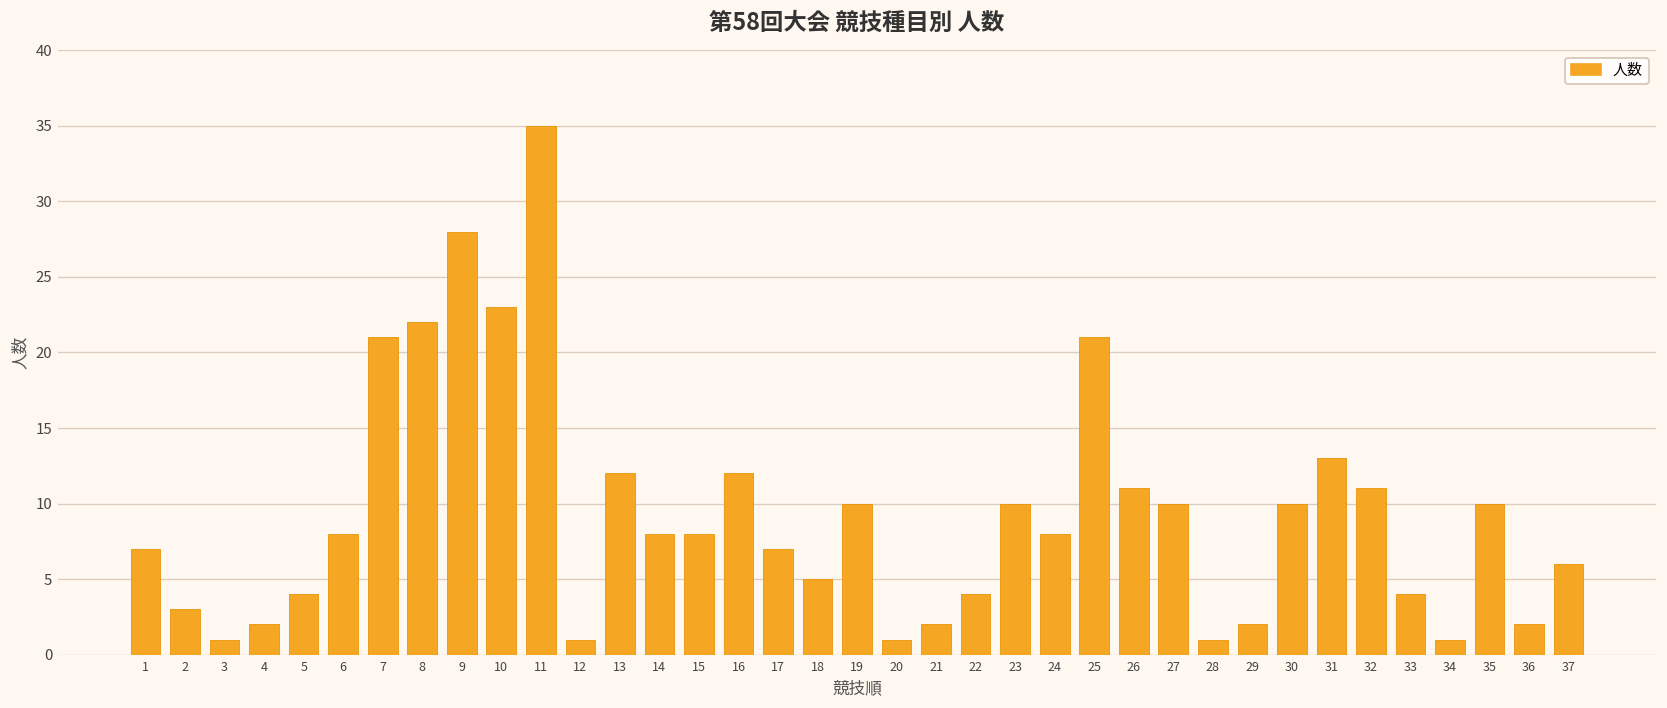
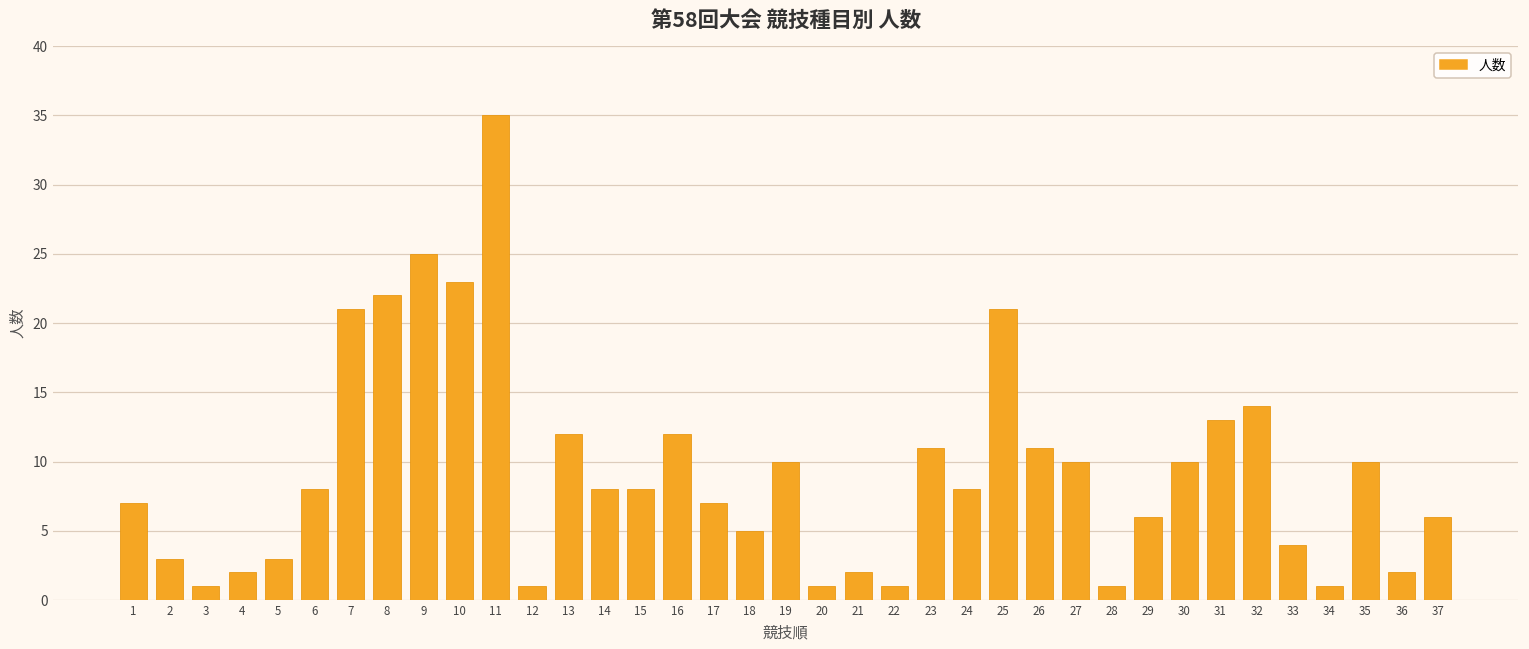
  {
    "1": 7,
    "2": 3,
    "3": 1,
    "4": 2,
-   "5": 4,
+   "5": 3,
    "6": 8,
    "7": 21,
    "8": 22,
-   "9": 28,
+   "9": 25,
    "10": 23,
    "11": 35,
    "12": 1,
    "13": 12,
    "14": 8,
    "15": 8,
    "16": 12,
    "17": 7,
    "18": 5,
    "19": 10,
    "20": 1,
    "21": 2,
-   "22": 4,
-   "23": 10,
+   "22": 1,
+   "23": 11,
    "24": 8,
    "25": 21,
    "26": 11,
    "27": 10,
    "28": 1,
-   "29": 2,
+   "29": 6,
    "30": 10,
    "31": 13,
-   "32": 11,
+   "32": 14,
    "33": 4,
    "34": 1,
    "35": 10,
    "36": 2,
    "37": 6
  }
